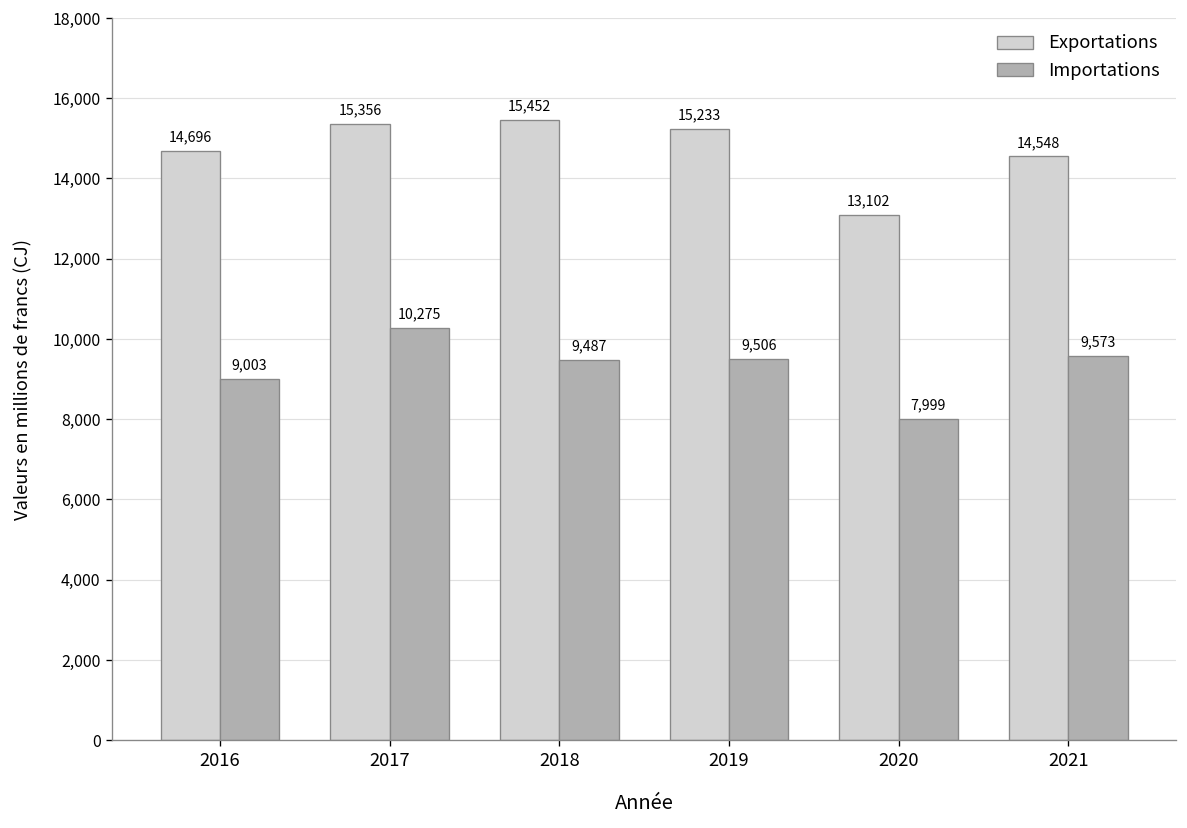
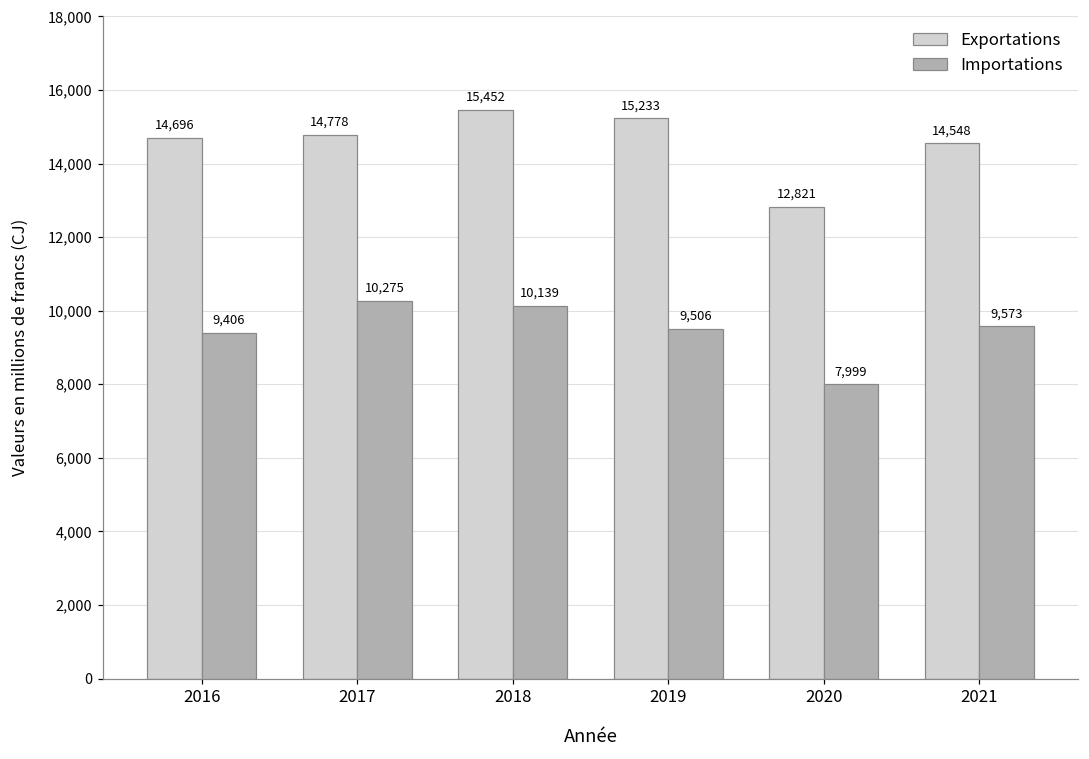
  {
    "Exportations": {
      "2016": "14,696",
-     "2017": "15,356",
+     "2017": "14,778",
      "2018": "15,452",
      "2019": "15,233",
-     "2020": "13,102",
+     "2020": "12,821",
      "2021": "14,548"
    },
    "Importations": {
-     "2016": "9,003",
+     "2016": "9,406",
      "2017": "10,275",
-     "2018": "9,487",
+     "2018": "10,139",
      "2019": "9,506",
      "2020": "7,999",
      "2021": "9,573"
    }
  }
